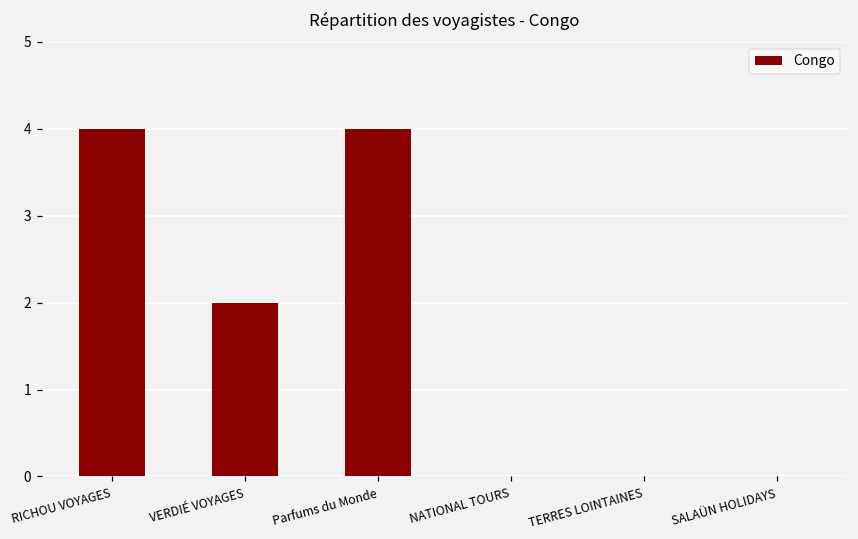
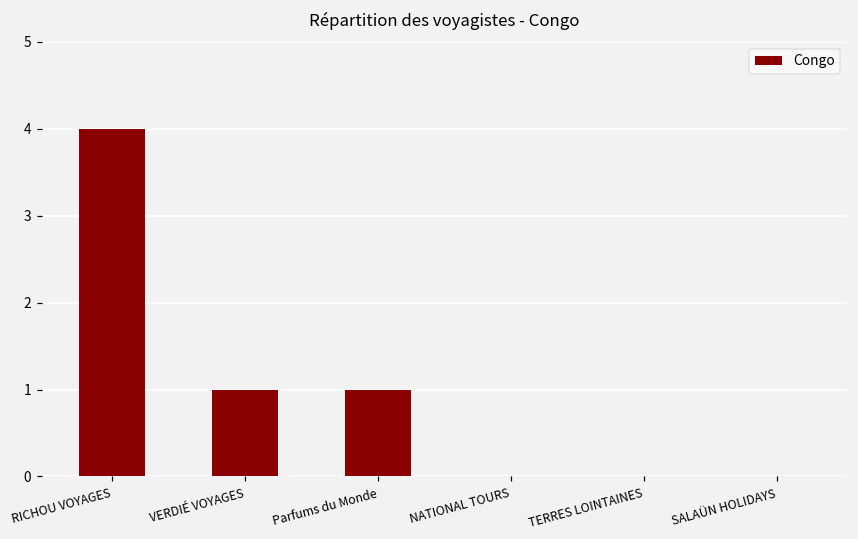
  {
    "RICHOU VOYAGES": 4,
-   "VERDIÉ VOYAGES": 2,
-   "Parfums du Monde": 4,
+   "VERDIÉ VOYAGES": 1,
+   "Parfums du Monde": 1,
    "NATIONAL TOURS": 0,
    "TERRES LOINTAINES": 0,
    "SALAÜN HOLIDAYS": 0
  }
